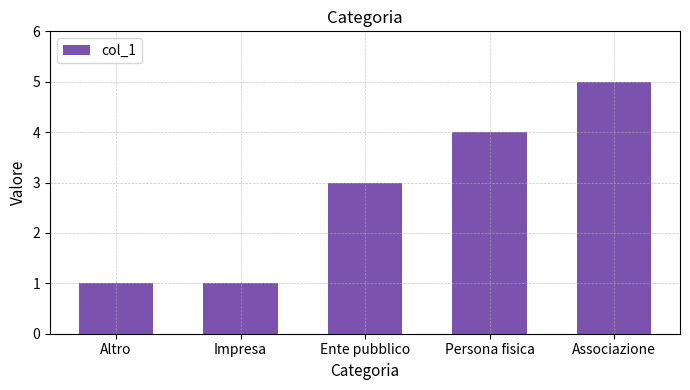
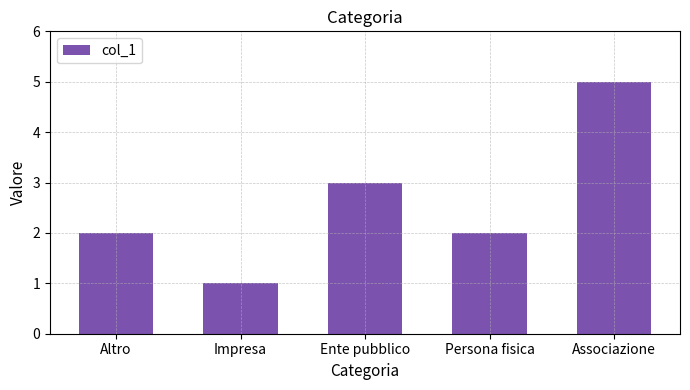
  {
-   "Altro": 1,
+   "Altro": 2,
    "Impresa": 1,
    "Ente pubblico": 3,
-   "Persona fisica": 4,
+   "Persona fisica": 2,
    "Associazione": 5
  }
